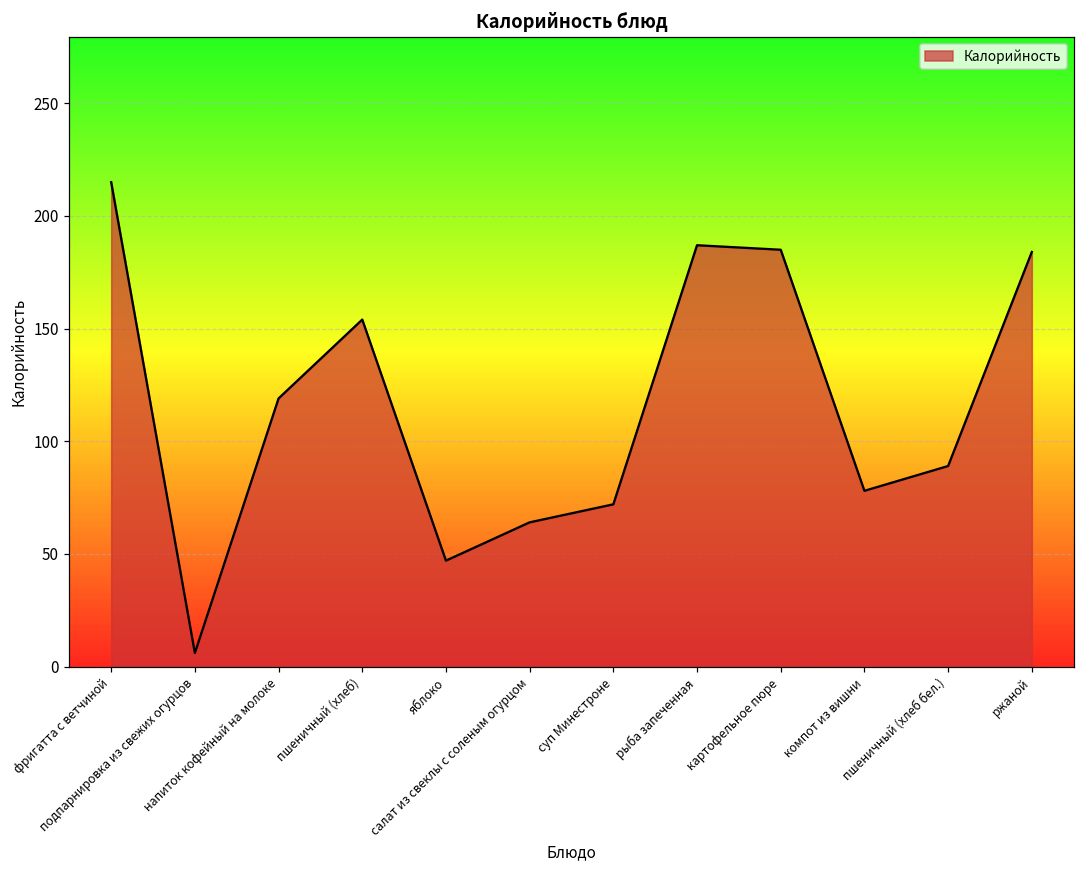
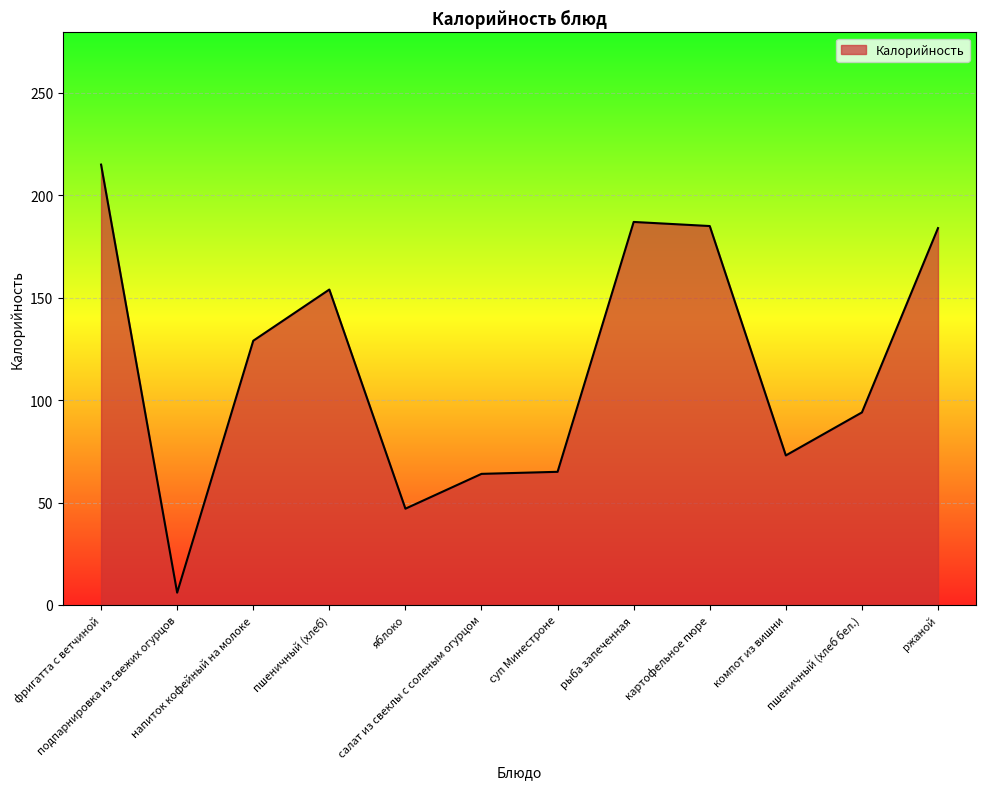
  {
    "фригатта с ветчиной": 215,
    "подпарнировка из свежих огурцов": 6,
-   "напиток кофейный на молоке": 119,
+   "напиток кофейный на молоке": 129,
    "пшеничный (хлеб)": 154,
    "яблоко": 47,
    "салат из свеклы с соленым огурцом": 64,
-   "суп Минестроне": 72,
+   "суп Минестроне": 65,
    "рыба запеченная": 187,
    "картофельное пюре": 185,
-   "компот из вишни": 78,
-   "пшеничный (хлеб бел.)": 89,
+   "компот из вишни": 73,
+   "пшеничный (хлеб бел.)": 94,
    "ржаной": 184
  }
